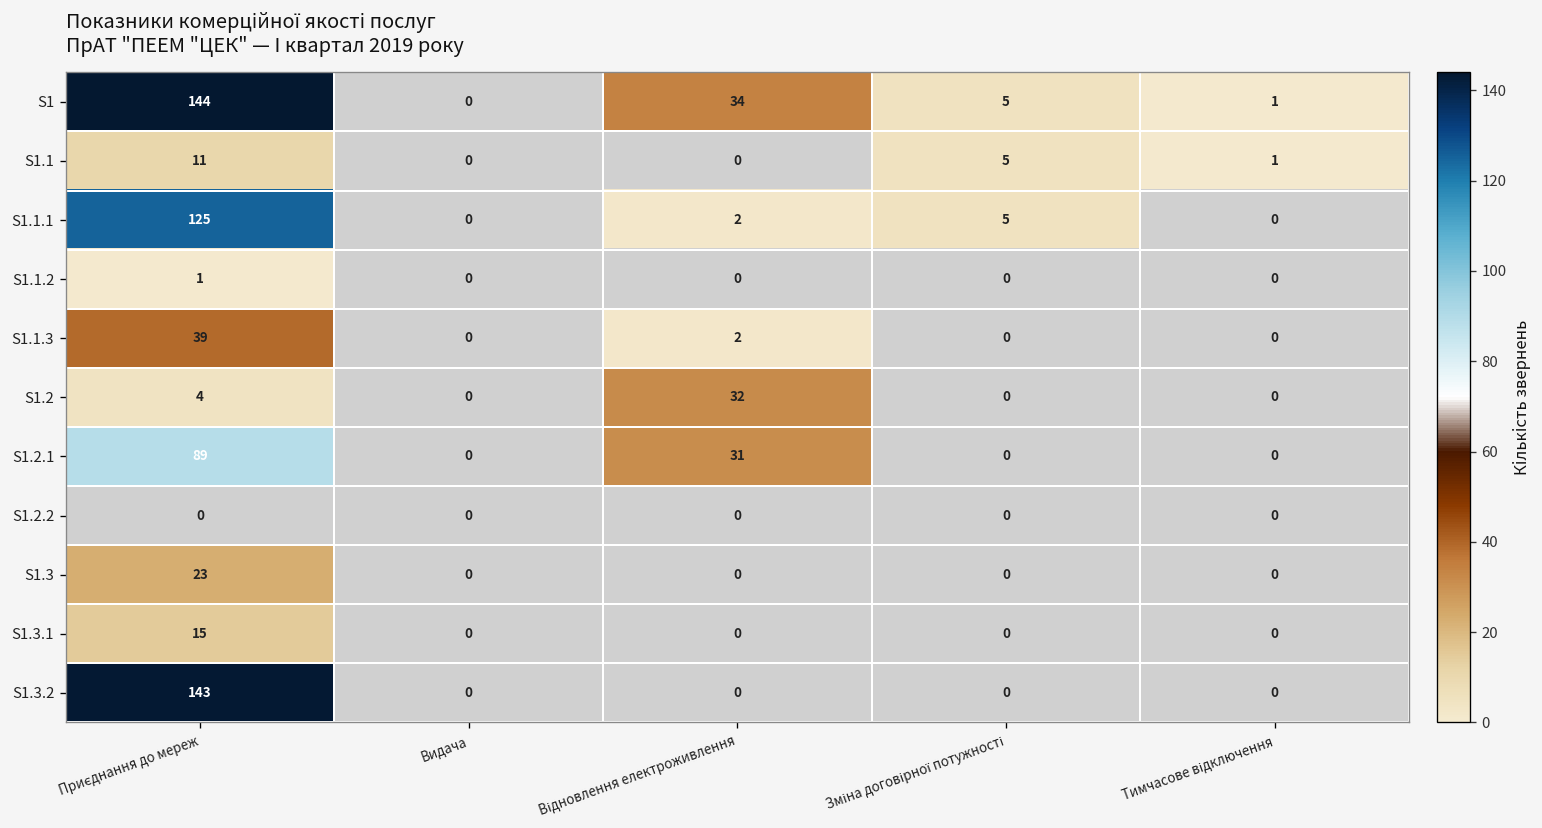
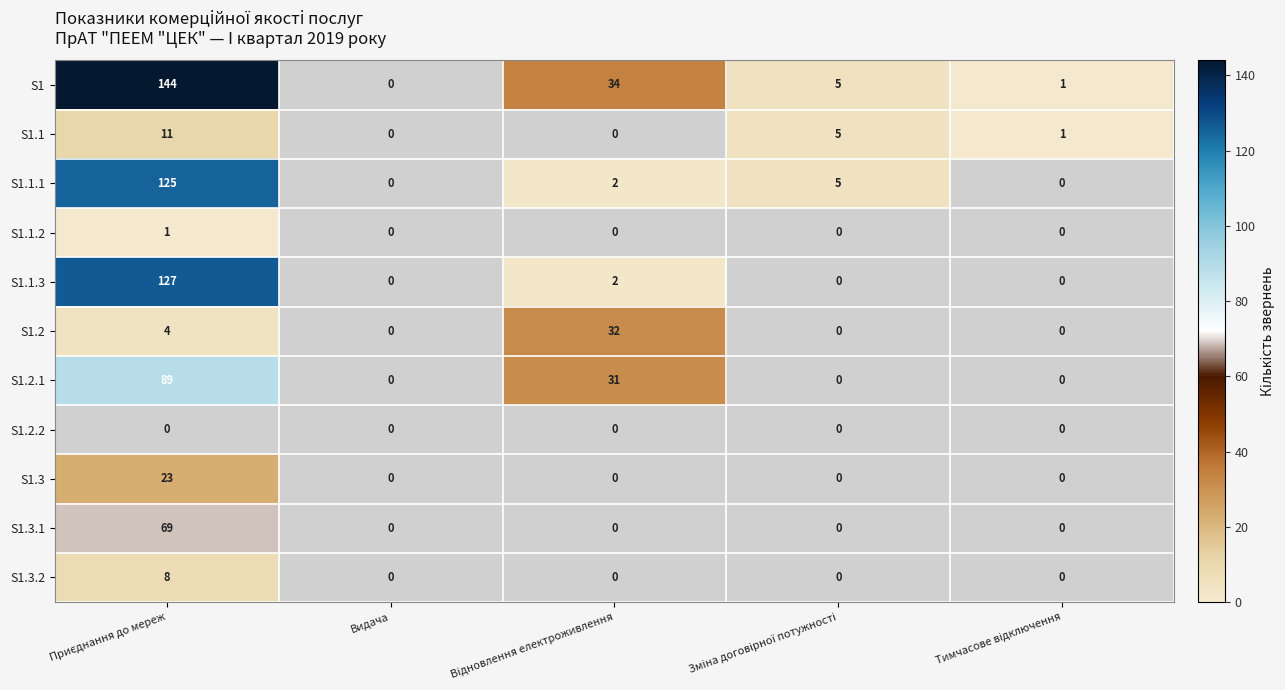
  {
    "S1": {
      "Приєднання до мереж": 144,
      "Відновлення електроживлення": 34,
      "Зміна договірної потужності": 5,
      "Тимчасове відключення": 1
    },
    "S1.1": {
      "Приєднання до мереж": 11,
      "Зміна договірної потужності": 5,
      "Тимчасове відключення": 1
    },
    "S1.1.1": {
      "Приєднання до мереж": 125,
      "Відновлення електроживлення": 2,
      "Зміна договірної потужності": 5
    },
    "S1.1.2": {
      "Приєднання до мереж": 1
    },
    "S1.1.3": {
-     "Приєднання до мереж": 39,
+     "Приєднання до мереж": 127,
      "Відновлення електроживлення": 2
    },
    "S1.2": {
      "Приєднання до мереж": 4,
      "Відновлення електроживлення": 32
    },
    "S1.2.1": {
      "Приєднання до мереж": 89,
      "Відновлення електроживлення": 31
    },
    "S1.3": {
      "Приєднання до мереж": 23
    },
    "S1.3.1": {
-     "Приєднання до мереж": 15
+     "Приєднання до мереж": 69
    },
    "S1.3.2": {
-     "Приєднання до мереж": 143
+     "Приєднання до мереж": 8
    }
  }
